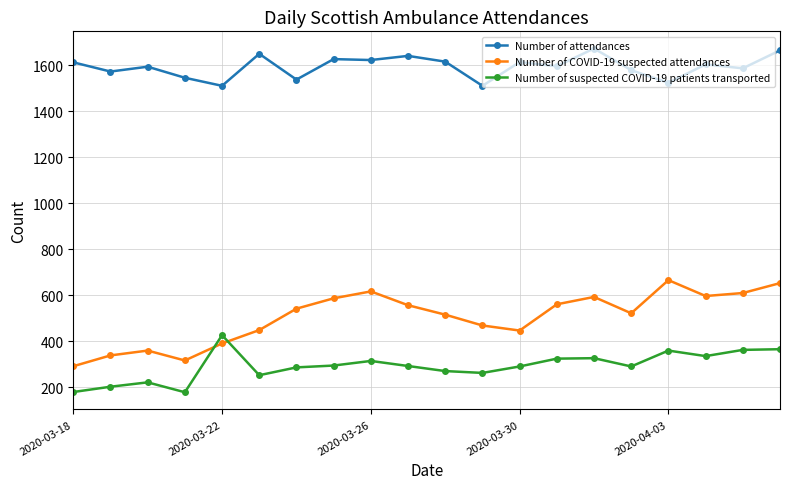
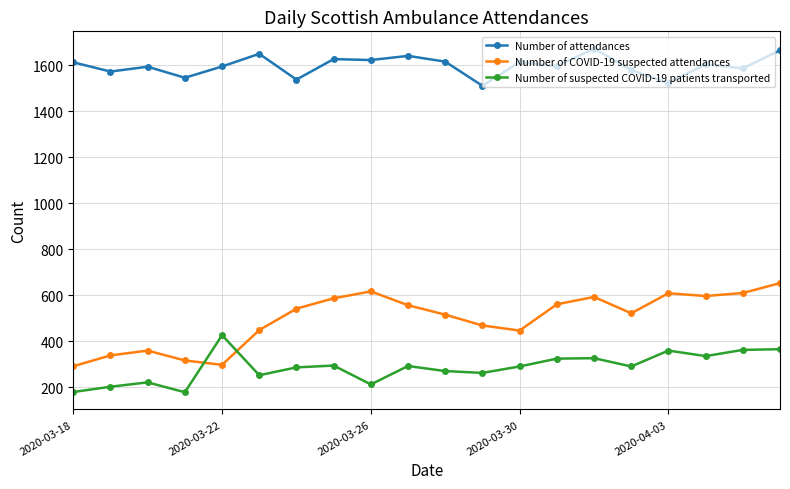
  {
    "Number of attendances": {
      "2020-03-18": 1610,
-     "2020-03-22": 1510,
+     "2020-03-22": 1590,
      "2020-03-26": 1620
    },
    "Number of COVID-19 suspected attendances": {
      "2020-03-18": 290,
-     "2020-03-22": 390,
+     "2020-03-22": 300,
      "2020-03-26": 620,
      "2020-03-30": 450,
-     "2020-04-03": 670
+     "2020-04-03": 610
    },
    "Number of suspected COVID-19 patients transported": {
      "2020-03-18": 180,
      "2020-03-22": 430,
-     "2020-03-26": 320,
+     "2020-03-26": 210,
      "2020-03-30": 290,
      "2020-04-03": 360
    }
  }
